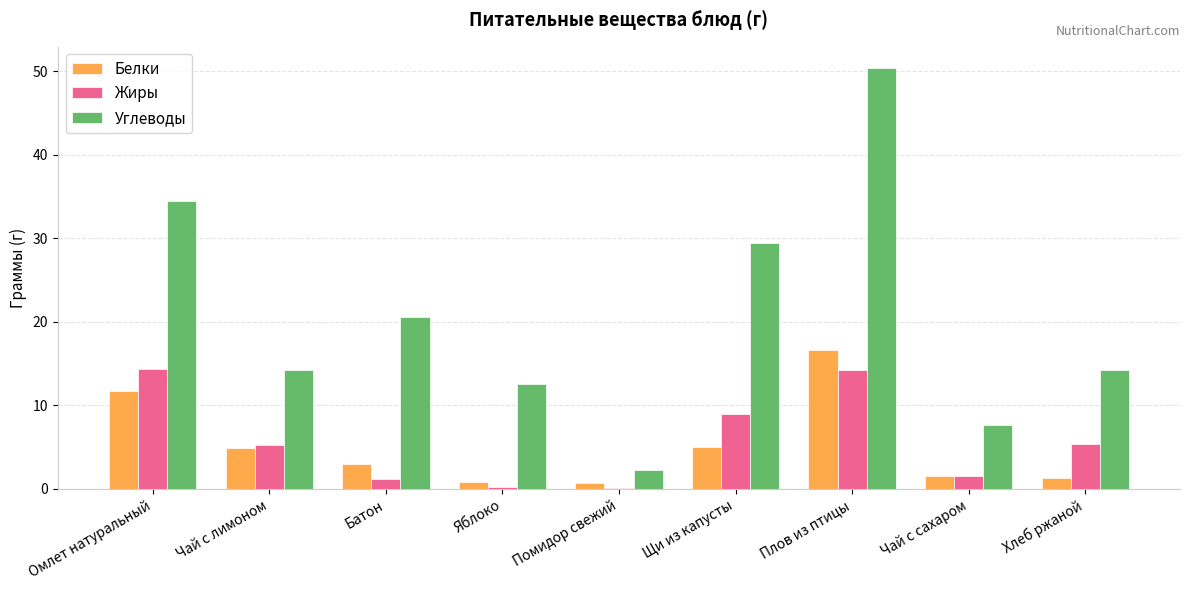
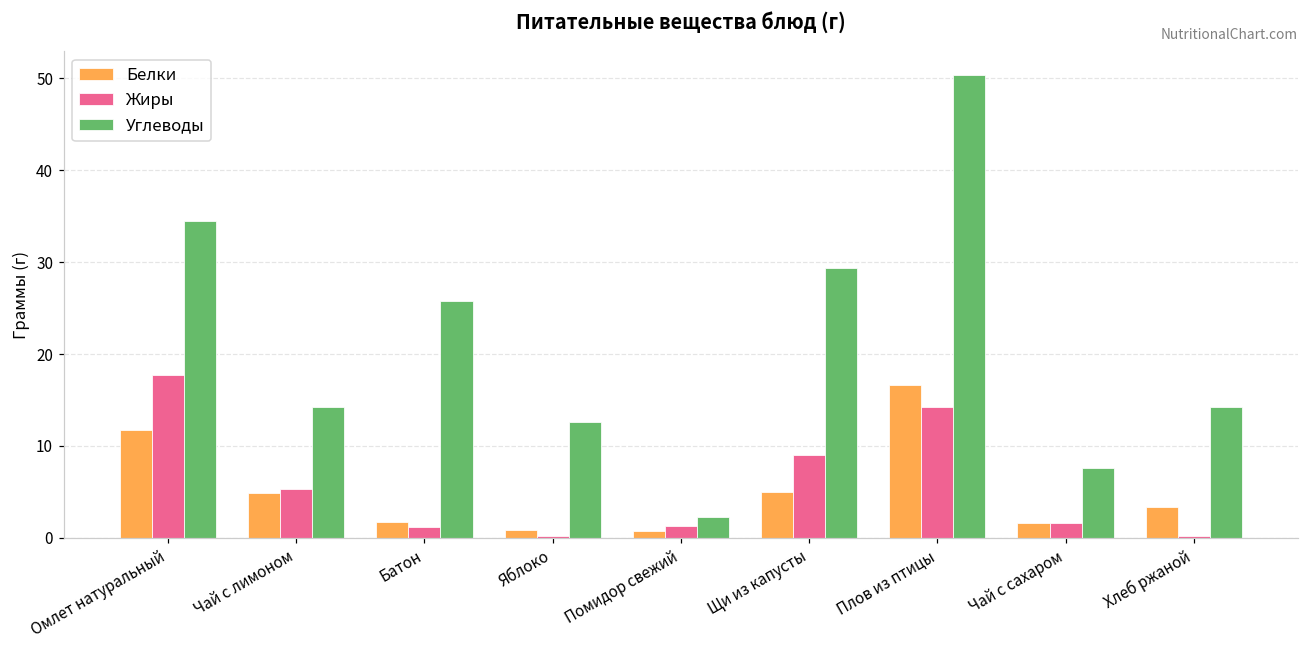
  {
    "Белки": {
      "Омлет натуральный": 12,
      "Чай с лимоном": 5,
-     "Батон": 3,
+     "Батон": 2,
      "Яблоко": 1,
      "Помидор свежий": 1,
      "Щи из капусты": 5,
      "Плов из птицы": 17,
      "Чай с сахаром": 2,
-     "Хлеб ржаной": 1
+     "Хлеб ржаной": 3
    },
    "Жиры": {
-     "Омлет натуральный": 14,
+     "Омлет натуральный": 18,
      "Чай с лимоном": 5,
      "Батон": 1,
-     "Помидор свежий": 0,
+     "Помидор свежий": 1,
      "Щи из капусты": 9,
      "Плов из птицы": 14,
      "Чай с сахаром": 2,
-     "Хлеб ржаной": 5
+     "Хлеб ржаной": 0
    },
    "Углеводы": {
      "Омлет натуральный": 35,
      "Чай с лимоном": 14,
-     "Батон": 21,
+     "Батон": 26,
      "Яблоко": 13,
      "Помидор свежий": 2,
      "Щи из капусты": 29,
      "Плов из птицы": 50,
      "Чай с сахаром": 8,
      "Хлеб ржаной": 14
    }
  }
